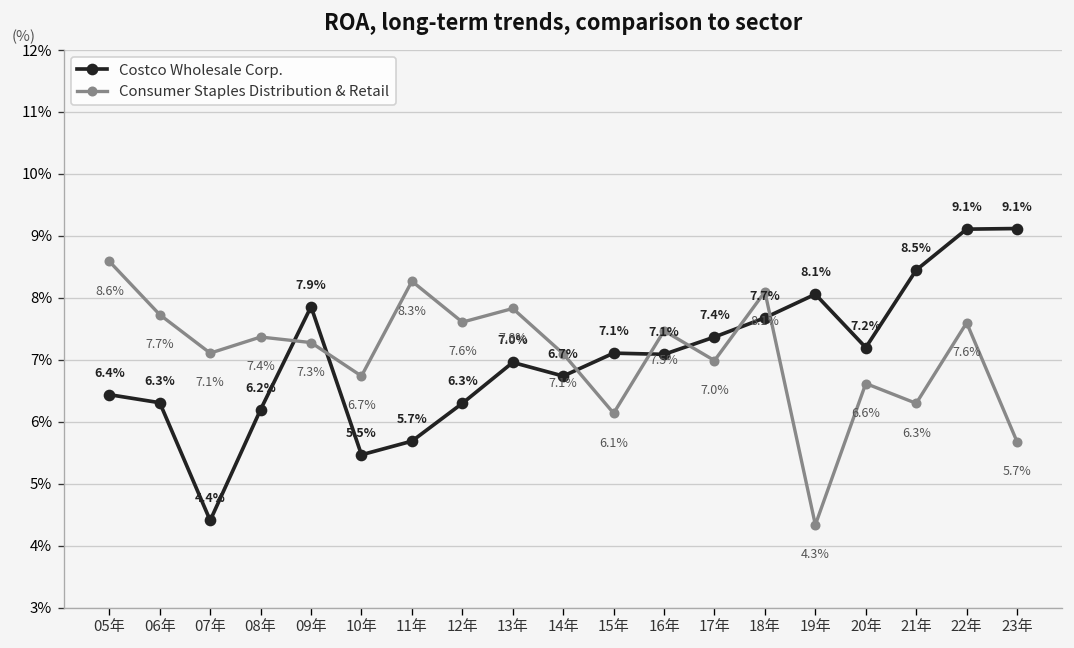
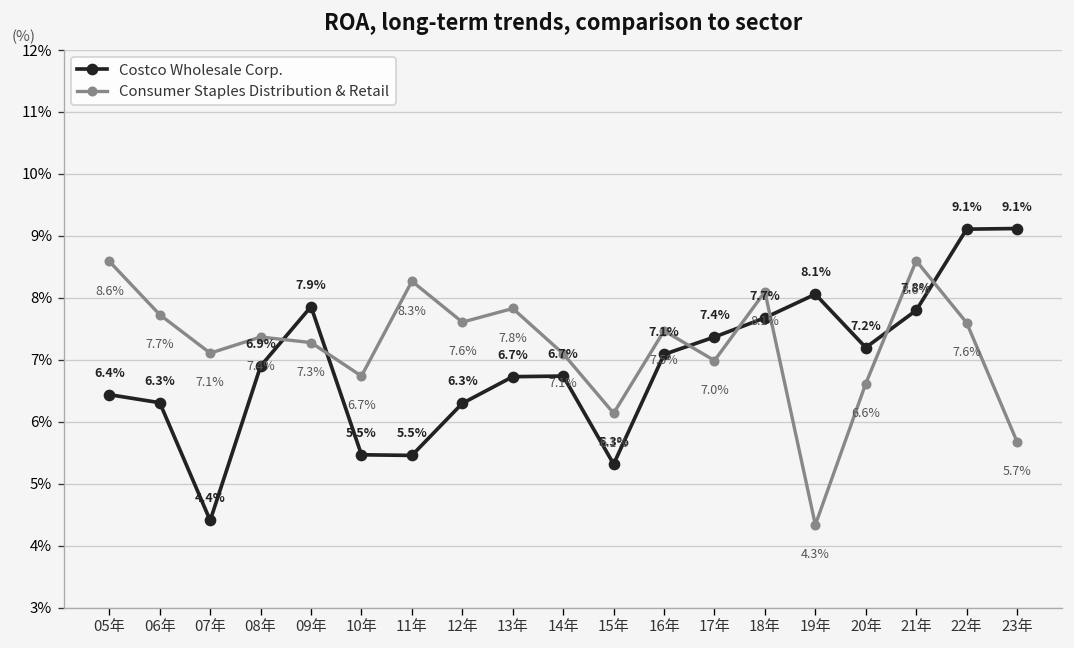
  {
    "Costco Wholesale Corp.": {
      "05年": "6.4%",
      "06年": "6.3%",
      "07年": "4.4%",
-     "08年": "6.2%",
+     "08年": "6.9%",
      "09年": "7.9%",
      "10年": "5.5%",
-     "11年": "5.7%",
+     "11年": "5.5%",
      "12年": "6.3%",
-     "13年": "7.0%",
-     "15年": "7.1%",
+     "13年": "6.7%",
+     "15年": "5.3%",
      "17年": "7.4%",
      "19年": "8.1%",
      "20年": "7.2%",
-     "21年": "8.5%",
+     "21年": "7.8%",
      "22年": "9.1%",
      "23年": "9.1%"
    },
    "Consumer Staples Distribution & Retail": {
      "05年": "8.6%",
      "06年": "7.7%",
      "07年": "7.1%",
      "08年": "7.4%",
      "09年": "7.3%",
      "10年": "6.7%",
      "11年": "8.3%",
      "12年": "7.6%",
      "15年": "6.1%",
      "17年": "7.0%",
      "19年": "4.3%",
      "20年": "6.6%",
-     "21年": "6.3%",
+     "21年": "8.6%",
      "22年": "7.6%",
      "23年": "5.7%"
    }
  }
